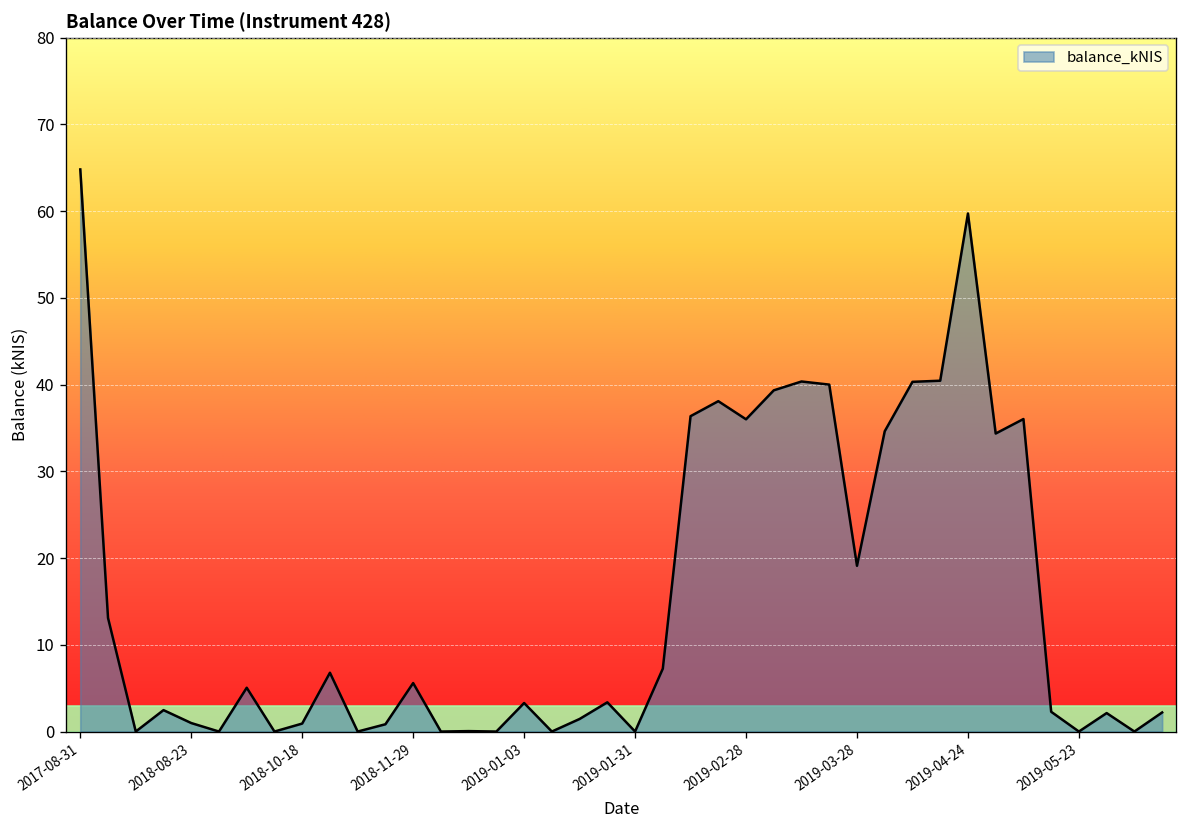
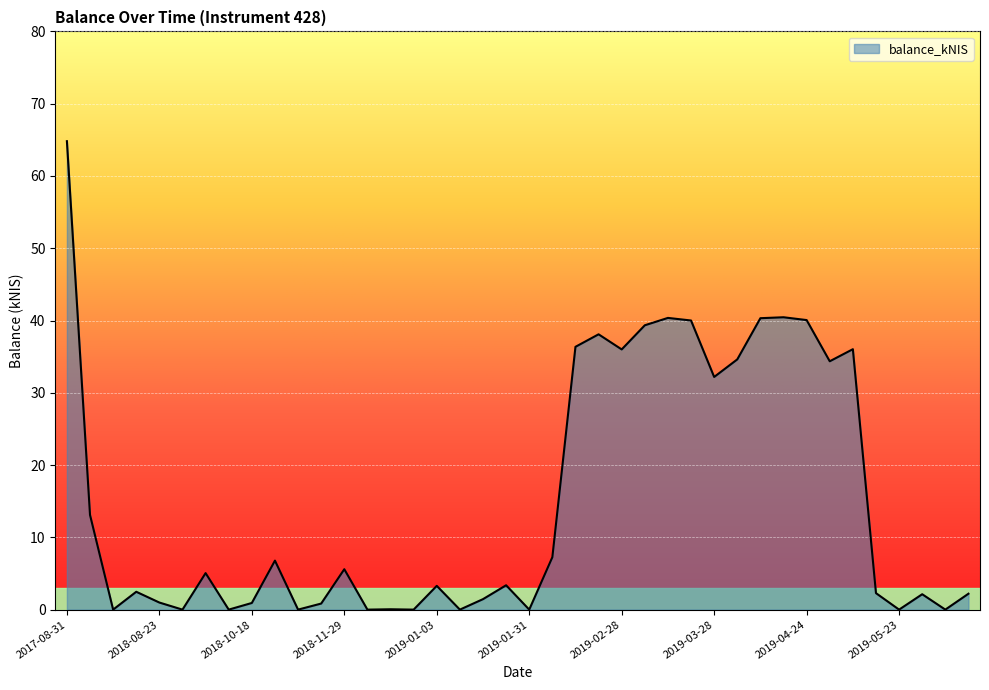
  {
    "2017-08-31": 65,
    "2018-11-29": 6,
    "2019-01-03": 3,
    "2019-02-28": 36,
-   "2019-03-28": 19,
-   "2019-04-24": 60
+   "2019-03-28": 32,
+   "2019-04-24": 40
  }
